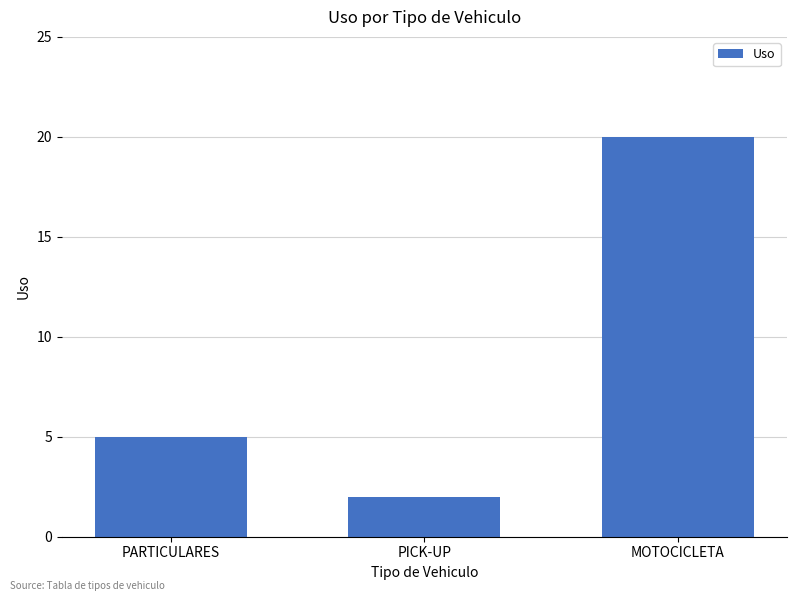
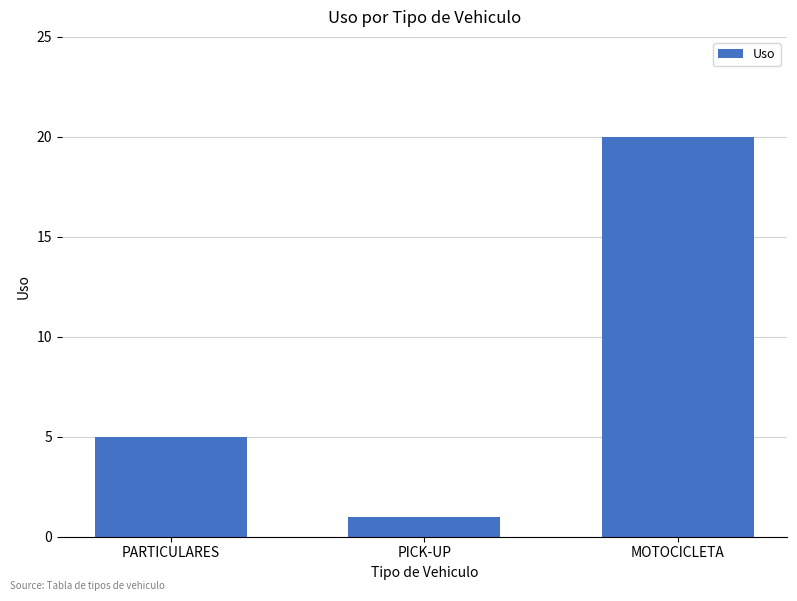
  {
    "PARTICULARES": 5,
-   "PICK-UP": 2,
+   "PICK-UP": 1,
    "MOTOCICLETA": 20
  }
